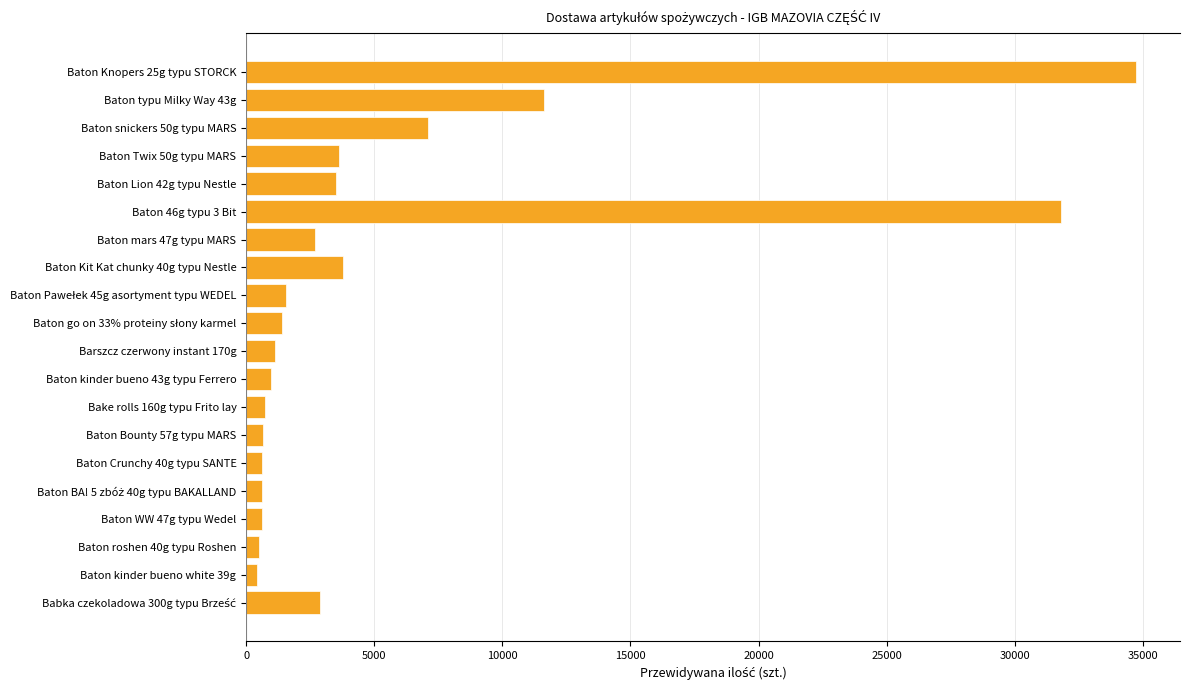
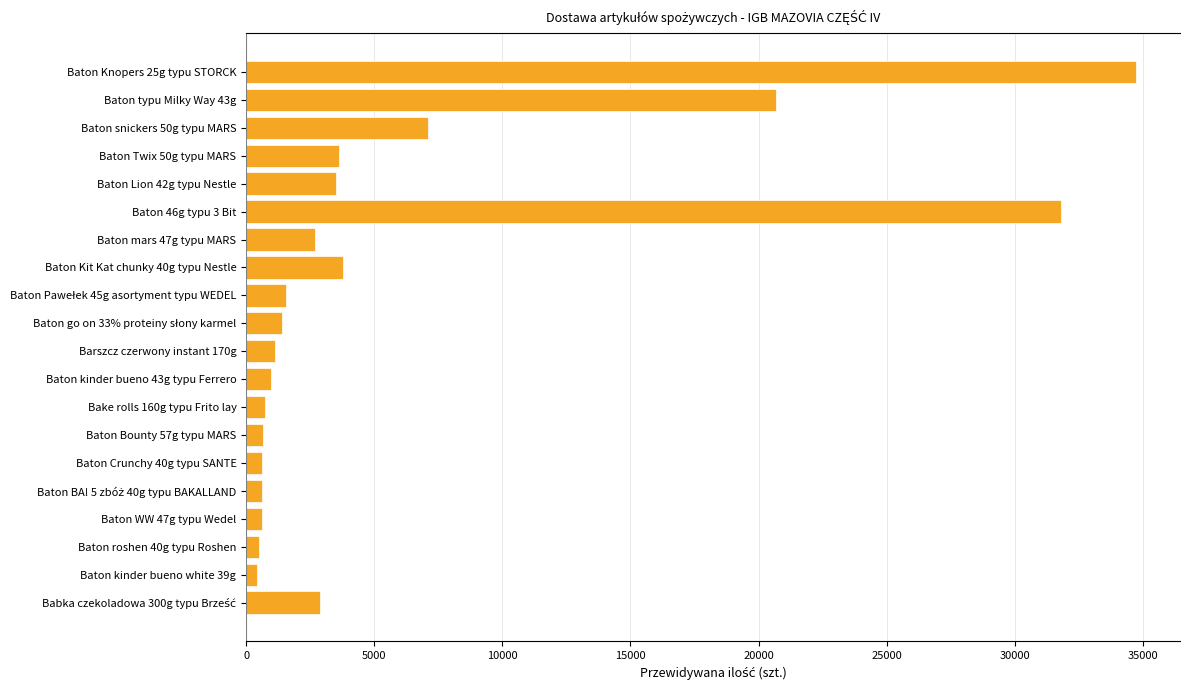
  {
    "Baton Knopers 25g typu STORCK": 34700,
-   "Baton typu Milky Way 43g": 11600,
+   "Baton typu Milky Way 43g": 20700,
    "Baton snickers 50g typu MARS": 7100,
    "Baton Twix 50g typu MARS": 3600,
    "Baton Lion 42g typu Nestle": 3500,
    "Baton 46g typu 3 Bit": 31800,
    "Baton mars 47g typu MARS": 2700,
    "Baton Kit Kat chunky 40g typu Nestle": 3800,
    "Baton Pawełek 45g asortyment typu WEDEL": 1600,
    "Baton go on 33% proteiny słony karmel": 1400,
    "Barszcz czerwony instant 170g": 1100,
    "Baton kinder bueno 43g typu Ferrero": 1000,
    "Bake rolls 160g typu Frito lay": 700,
    "Baton Bounty 57g typu MARS": 700,
    "Baton Crunchy 40g typu SANTE": 600,
    "Baton BA! 5 zbóż 40g typu BAKALLAND": 600,
    "Baton WW 47g typu Wedel": 600,
    "Baton roshen 40g typu Roshen": 500,
    "Baton kinder bueno white 39g": 400,
    "Babka czekoladowa 300g typu Brześć": 2900
  }
